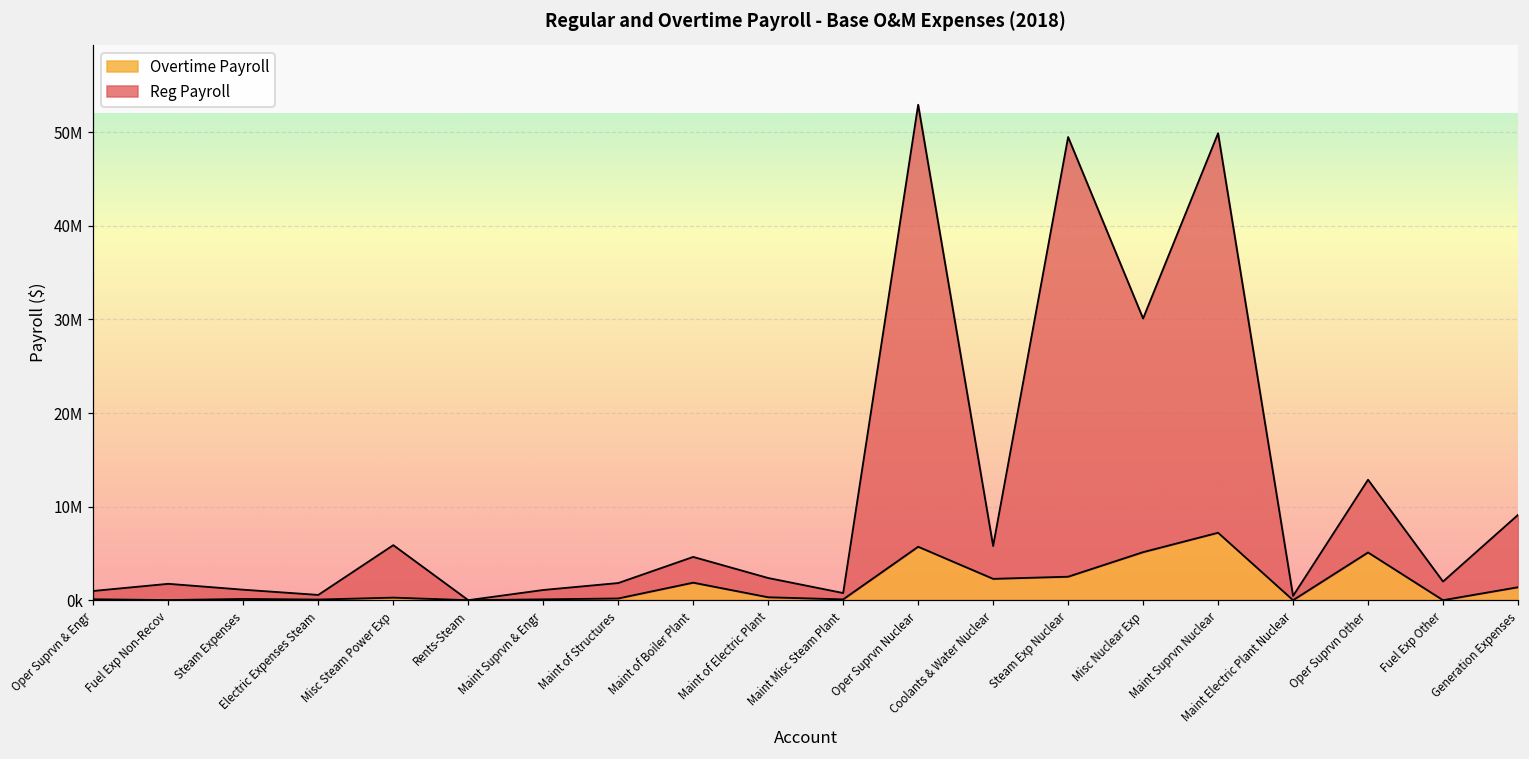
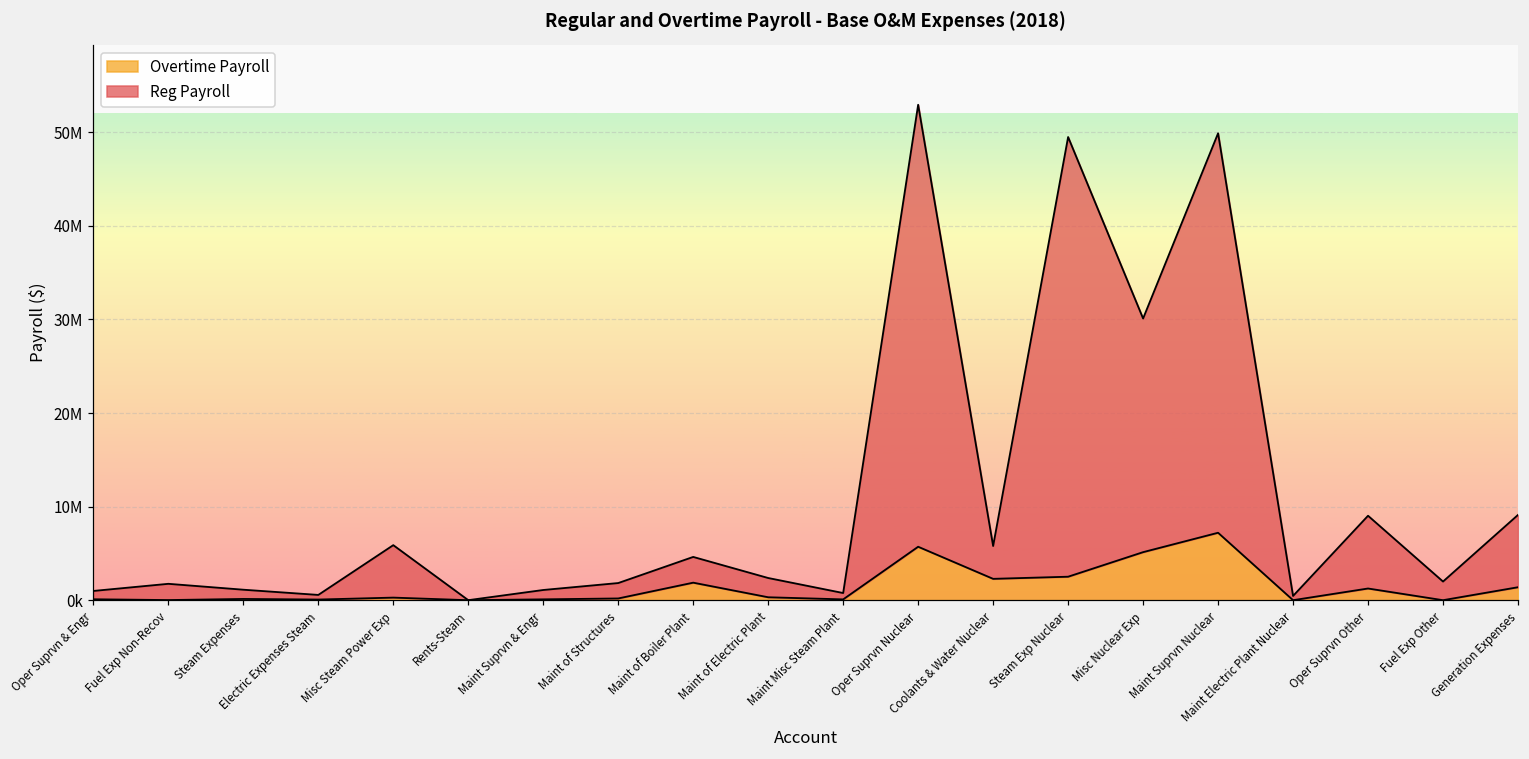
  {
    "Overtime Payroll": {
      "Oper Suprvn & Engr": 0,
      "Fuel Exp Non-Recov": 0,
      "Steam Expenses": 0,
      "Electric Expenses Steam": 0,
      "Misc Steam Power Exp": 0,
      "Maint Suprvn & Engr": 0,
      "Maint of Structures": 0,
      "Maint of Boiler Plant": 2000000,
      "Maint of Electric Plant": 0,
      "Maint Misc Steam Plant": 0,
      "Oper Suprvn Nuclear": 6000000,
      "Coolants & Water Nuclear": 2000000,
      "Steam Exp Nuclear": 3000000,
      "Misc Nuclear Exp": 5000000,
      "Maint Suprvn Nuclear": 7000000,
      "Maint Electric Plant Nuclear": 0,
-     "Oper Suprvn Other": 5000000,
+     "Oper Suprvn Other": 1000000,
      "Fuel Exp Other": 0,
      "Generation Expenses": 1000000
    },
    "Reg Payroll": {
      "Oper Suprvn & Engr": 1000000,
      "Fuel Exp Non-Recov": 2000000,
      "Steam Expenses": 1000000,
      "Electric Expenses Steam": 0,
      "Misc Steam Power Exp": 6000000,
      "Maint Suprvn & Engr": 1000000,
      "Maint of Structures": 2000000,
      "Maint of Boiler Plant": 3000000,
      "Maint of Electric Plant": 2000000,
      "Maint Misc Steam Plant": 1000000,
      "Oper Suprvn Nuclear": 47000000,
      "Coolants & Water Nuclear": 4000000,
      "Steam Exp Nuclear": 47000000,
      "Misc Nuclear Exp": 25000000,
      "Maint Suprvn Nuclear": 43000000,
      "Maint Electric Plant Nuclear": 0,
      "Oper Suprvn Other": 8000000,
      "Fuel Exp Other": 2000000,
      "Generation Expenses": 8000000
    }
  }
